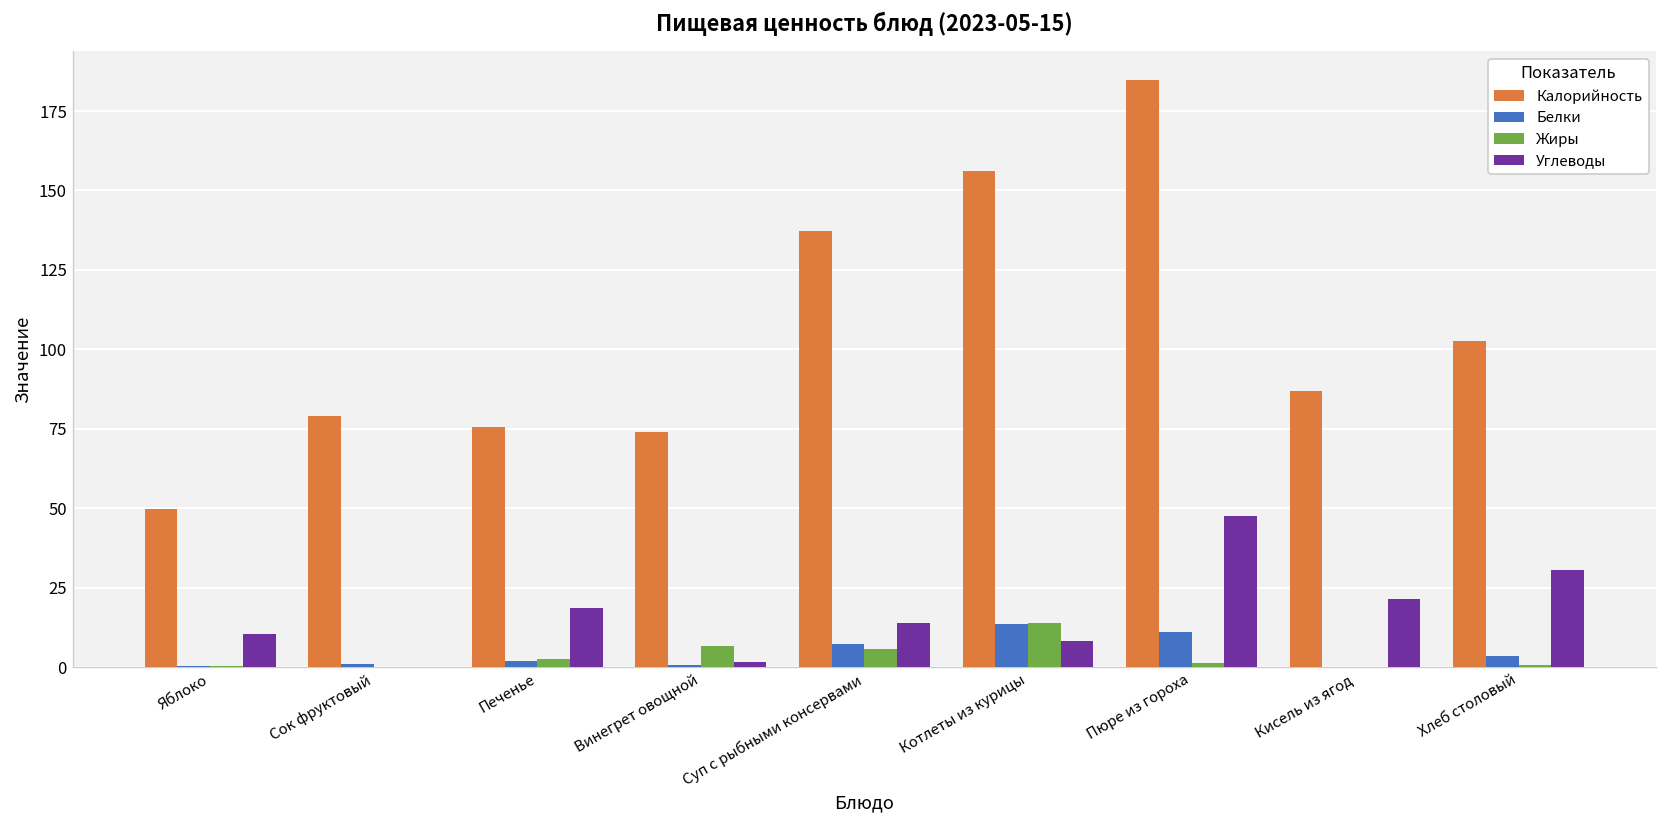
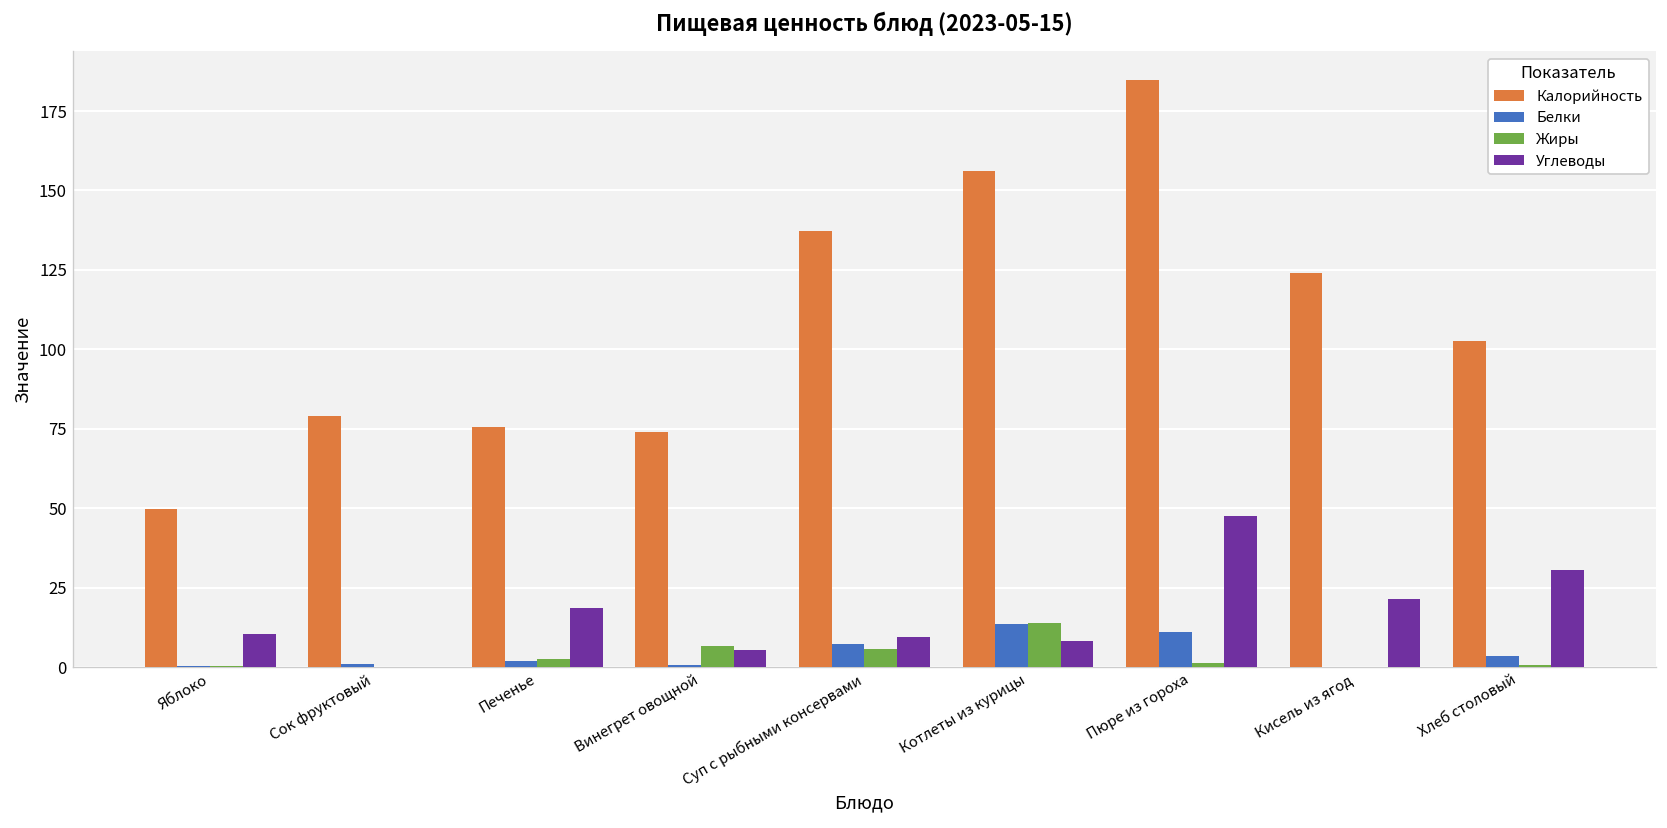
  {
    "Калорийность": {
      "Яблоко": 50,
      "Сок фруктовый": 79,
      "Печенье": 76,
      "Винегрет овощной": 74,
      "Суп с рыбными консервами": 137,
      "Котлеты из курицы": 156,
      "Пюре из гороха": 185,
-     "Кисель из ягод": 87,
+     "Кисель из ягод": 124,
      "Хлеб столовый": 103
    },
    "Белки": {
      "Сок фруктовый": 1,
      "Печенье": 2,
      "Суп с рыбными консервами": 7,
      "Котлеты из курицы": 14,
      "Пюре из гороха": 11,
      "Хлеб столовый": 3
    },
    "Жиры": {
      "Печенье": 2,
      "Винегрет овощной": 7,
      "Суп с рыбными консервами": 6,
      "Котлеты из курицы": 14,
      "Пюре из гороха": 1
    },
    "Углеводы": {
      "Яблоко": 10,
      "Печенье": 19,
-     "Винегрет овощной": 2,
-     "Суп с рыбными консервами": 14,
+     "Винегрет овощной": 5,
+     "Суп с рыбными консервами": 9,
      "Котлеты из курицы": 8,
      "Пюре из гороха": 48,
      "Кисель из ягод": 22,
      "Хлеб столовый": 31
    }
  }
